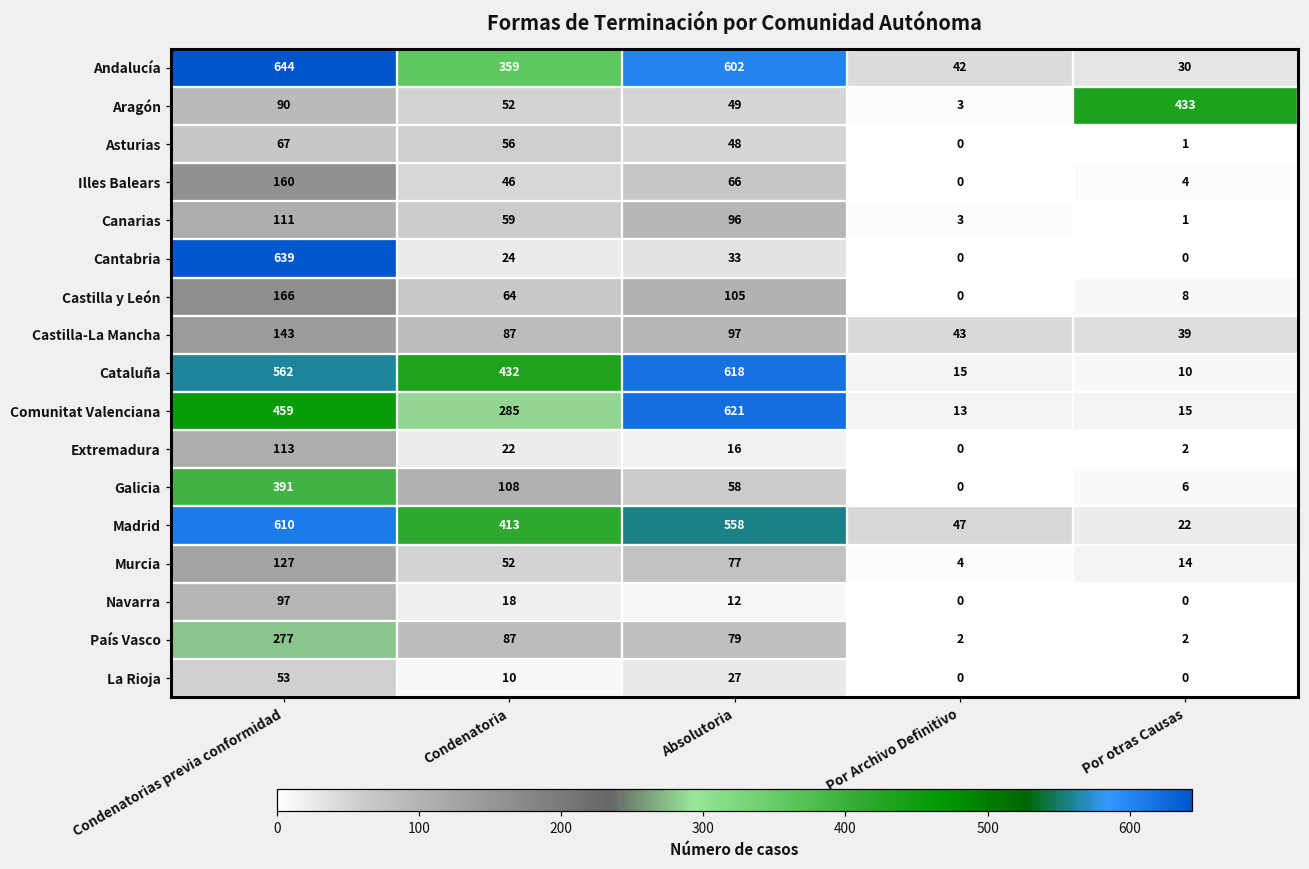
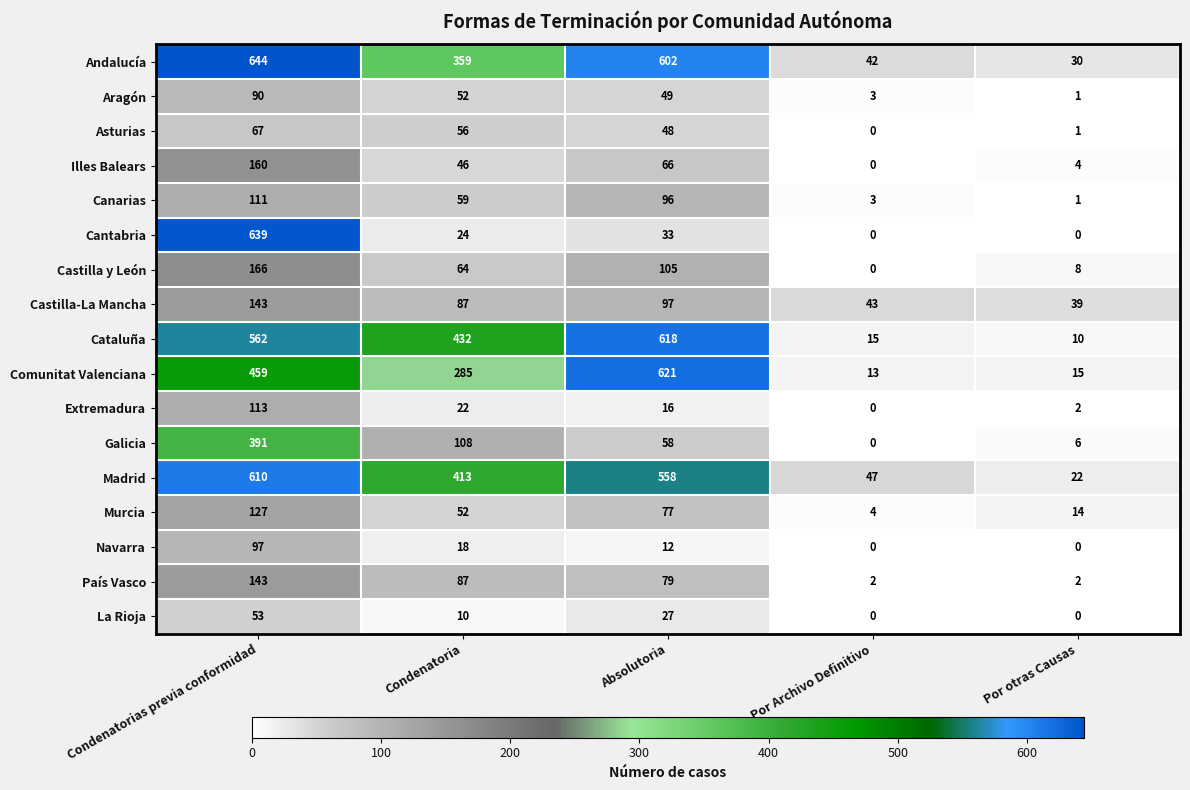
  {
    "Andalucía": {
      "Condenatorias previa conformidad": 644,
      "Condenatoria": 359,
      "Absolutoria": 602,
      "Por Archivo Definitivo": 42,
      "Por otras Causas": 30
    },
    "Aragón": {
      "Condenatorias previa conformidad": 90,
      "Condenatoria": 52,
      "Absolutoria": 49,
      "Por Archivo Definitivo": 3,
-     "Por otras Causas": 433
+     "Por otras Causas": 1
    },
    "Asturias": {
      "Condenatorias previa conformidad": 67,
      "Condenatoria": 56,
      "Absolutoria": 48,
      "Por Archivo Definitivo": 0,
      "Por otras Causas": 1
    },
    "Illes Balears": {
      "Condenatorias previa conformidad": 160,
      "Condenatoria": 46,
      "Absolutoria": 66,
      "Por Archivo Definitivo": 0,
      "Por otras Causas": 4
    },
    "Canarias": {
      "Condenatorias previa conformidad": 111,
      "Condenatoria": 59,
      "Absolutoria": 96,
      "Por Archivo Definitivo": 3,
      "Por otras Causas": 1
    },
    "Cantabria": {
      "Condenatorias previa conformidad": 639,
      "Condenatoria": 24,
      "Absolutoria": 33,
      "Por Archivo Definitivo": 0,
      "Por otras Causas": 0
    },
    "Castilla y León": {
      "Condenatorias previa conformidad": 166,
      "Condenatoria": 64,
      "Absolutoria": 105,
      "Por Archivo Definitivo": 0,
      "Por otras Causas": 8
    },
    "Castilla-La Mancha": {
      "Condenatorias previa conformidad": 143,
      "Condenatoria": 87,
      "Absolutoria": 97,
      "Por Archivo Definitivo": 43,
      "Por otras Causas": 39
    },
    "Cataluña": {
      "Condenatorias previa conformidad": 562,
      "Condenatoria": 432,
      "Absolutoria": 618,
      "Por Archivo Definitivo": 15,
      "Por otras Causas": 10
    },
    "Comunitat Valenciana": {
      "Condenatorias previa conformidad": 459,
      "Condenatoria": 285,
      "Absolutoria": 621,
      "Por Archivo Definitivo": 13,
      "Por otras Causas": 15
    },
    "Extremadura": {
      "Condenatorias previa conformidad": 113,
      "Condenatoria": 22,
      "Absolutoria": 16,
      "Por Archivo Definitivo": 0,
      "Por otras Causas": 2
    },
    "Galicia": {
      "Condenatorias previa conformidad": 391,
      "Condenatoria": 108,
      "Absolutoria": 58,
      "Por Archivo Definitivo": 0,
      "Por otras Causas": 6
    },
    "Madrid": {
      "Condenatorias previa conformidad": 610,
      "Condenatoria": 413,
      "Absolutoria": 558,
      "Por Archivo Definitivo": 47,
      "Por otras Causas": 22
    },
    "Murcia": {
      "Condenatorias previa conformidad": 127,
      "Condenatoria": 52,
      "Absolutoria": 77,
      "Por Archivo Definitivo": 4,
      "Por otras Causas": 14
    },
    "Navarra": {
      "Condenatorias previa conformidad": 97,
      "Condenatoria": 18,
      "Absolutoria": 12,
      "Por Archivo Definitivo": 0,
      "Por otras Causas": 0
    },
    "País Vasco": {
-     "Condenatorias previa conformidad": 277,
+     "Condenatorias previa conformidad": 143,
      "Condenatoria": 87,
      "Absolutoria": 79,
      "Por Archivo Definitivo": 2,
      "Por otras Causas": 2
    },
    "La Rioja": {
      "Condenatorias previa conformidad": 53,
      "Condenatoria": 10,
      "Absolutoria": 27,
      "Por Archivo Definitivo": 0,
      "Por otras Causas": 0
    }
  }
